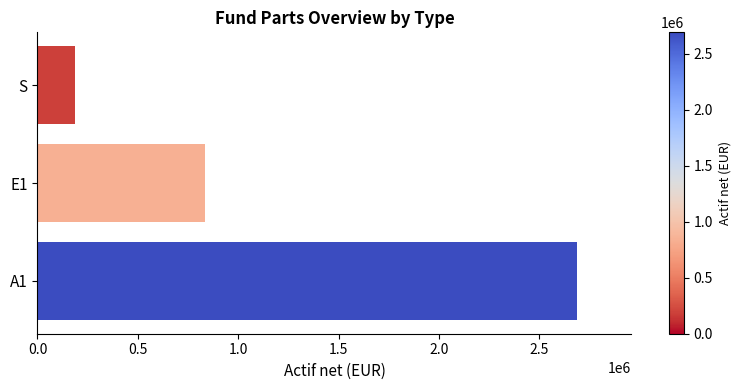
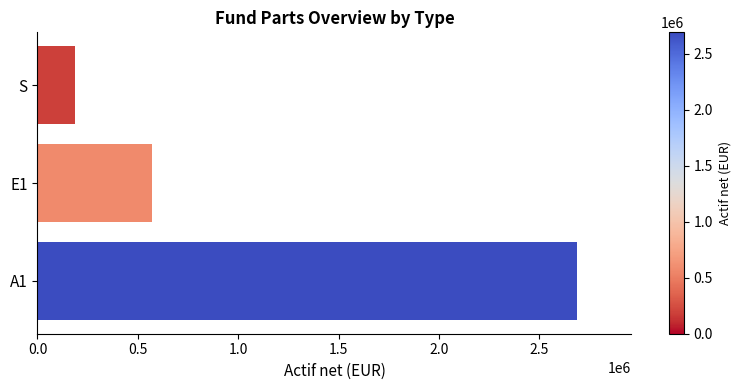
  {
    "S": 180000,
-   "E1": 830000,
+   "E1": 570000,
    "A1": 2690000
  }
